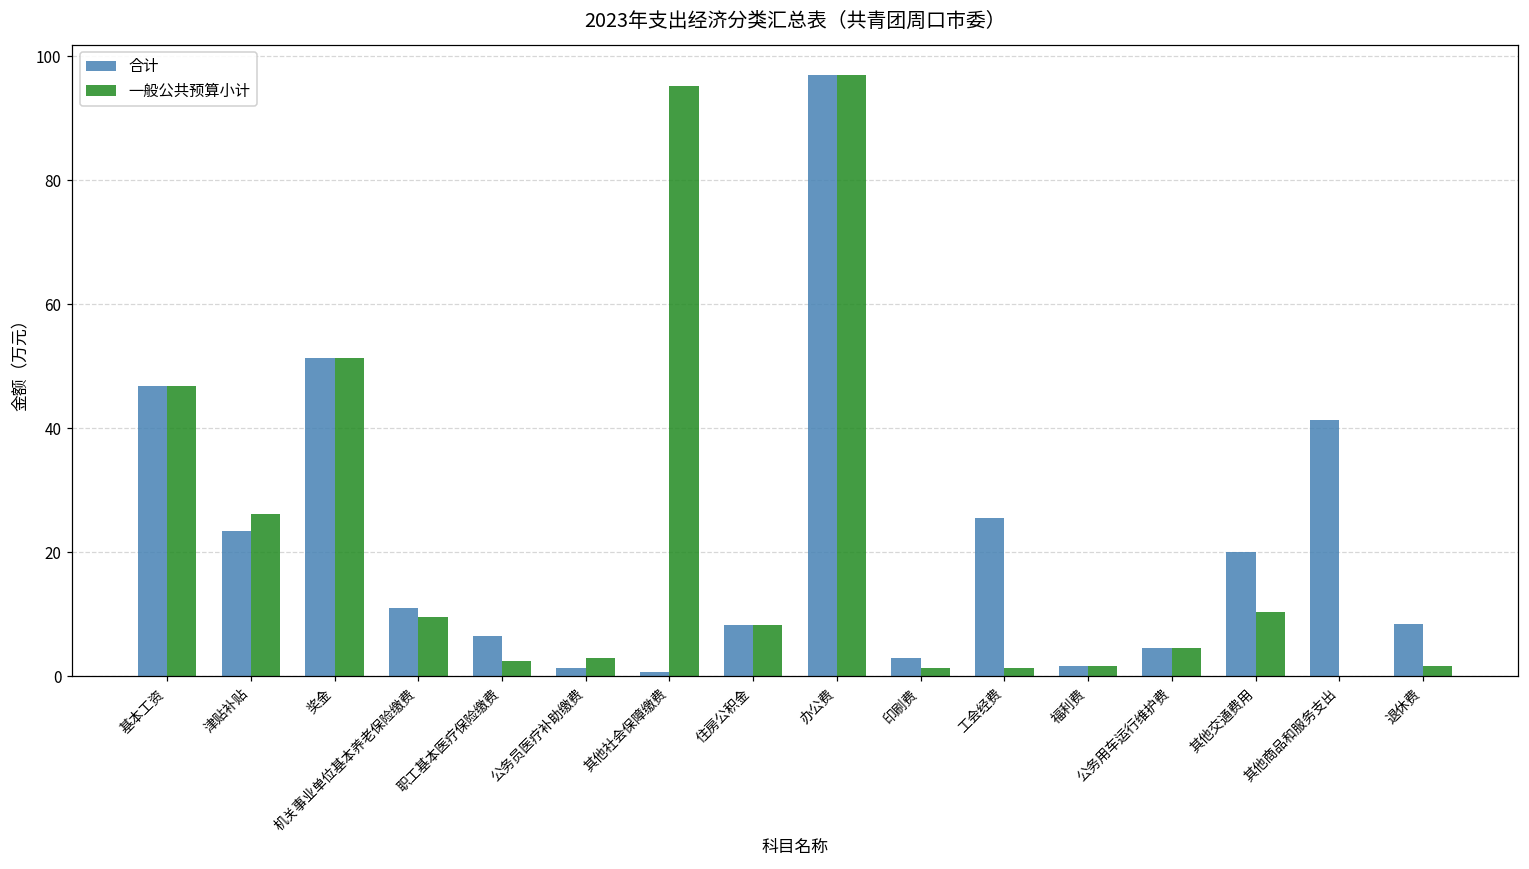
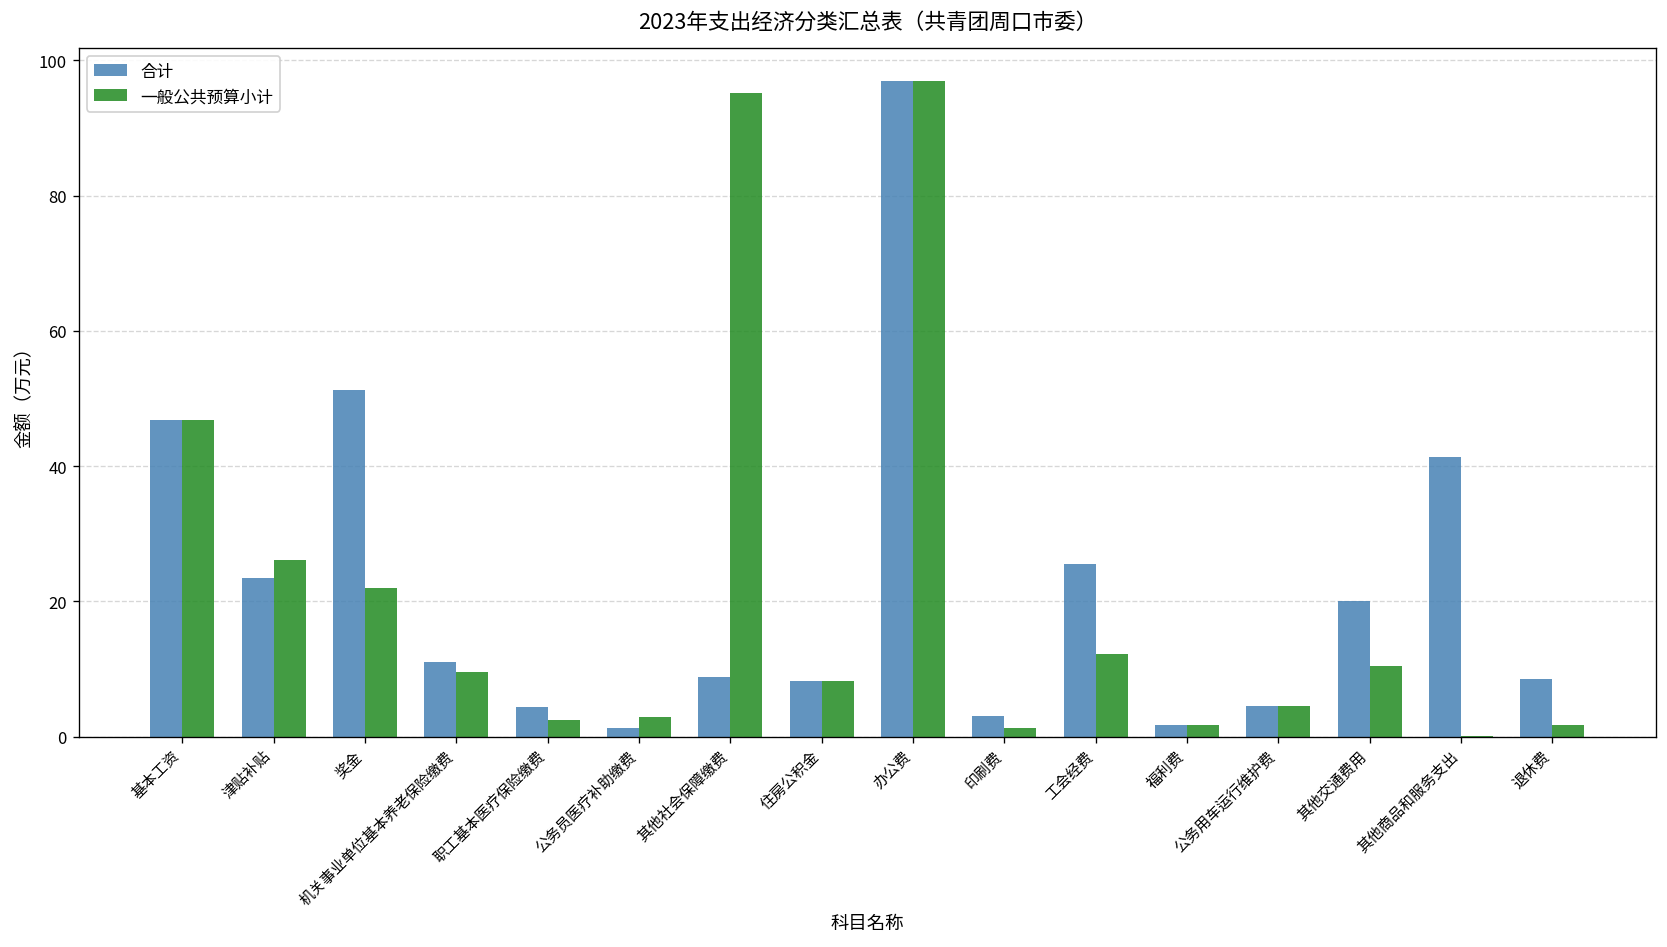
  {
    "合计": {
      "基本工资": 47,
      "津贴补贴": 24,
      "奖金": 51,
      "机关事业单位基本养老保险缴费": 11,
-     "职工基本医疗保险缴费": 6,
+     "职工基本医疗保险缴费": 4,
      "公务员医疗补助缴费": 1,
-     "其他社会保障缴费": 1,
+     "其他社会保障缴费": 9,
      "住房公积金": 8,
      "办公费": 97,
      "印刷费": 3,
      "工会经费": 26,
      "福利费": 2,
      "公务用车运行维护费": 5,
      "其他交通费用": 20,
      "其他商品和服务支出": 41,
      "退休费": 8
    },
    "一般公共预算小计": {
      "基本工资": 47,
      "津贴补贴": 26,
-     "奖金": 51,
+     "奖金": 22,
      "机关事业单位基本养老保险缴费": 10,
      "职工基本医疗保险缴费": 2,
      "公务员医疗补助缴费": 3,
      "其他社会保障缴费": 95,
      "住房公积金": 8,
      "办公费": 97,
      "印刷费": 1,
-     "工会经费": 1,
+     "工会经费": 12,
      "福利费": 2,
      "公务用车运行维护费": 5,
      "其他交通费用": 10,
      "退休费": 2
    }
  }
